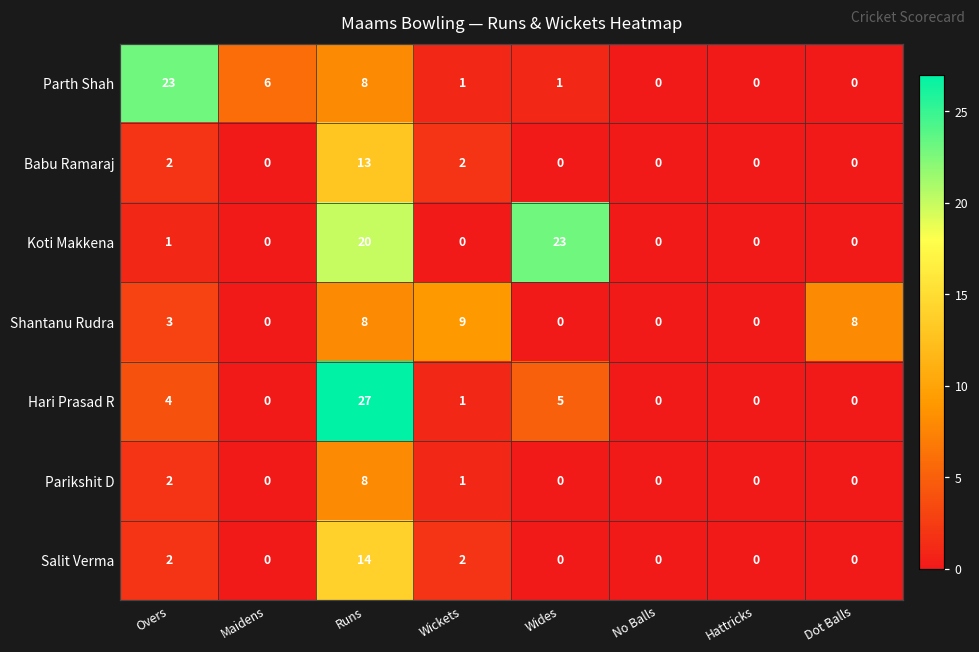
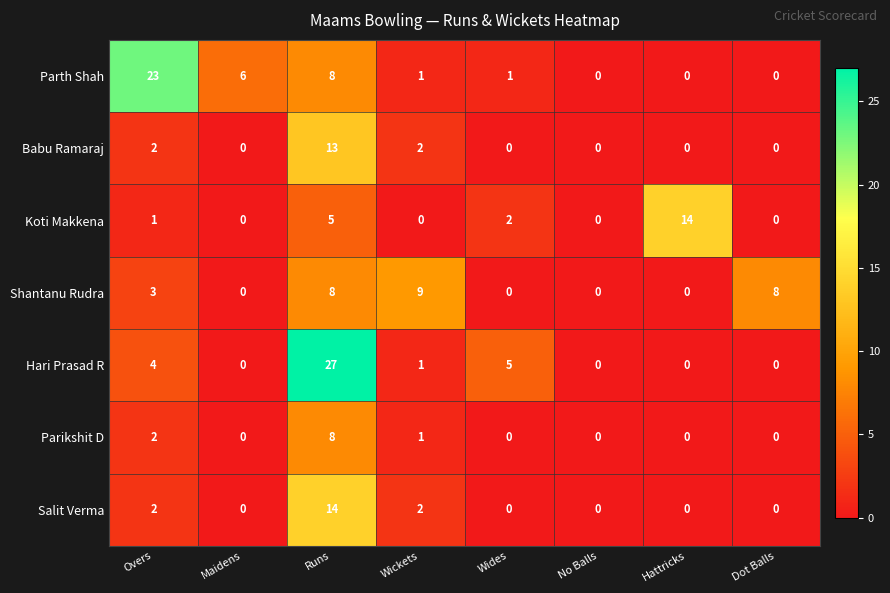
  {
    "Parth Shah": {
      "Overs": 23,
      "Maidens": 6,
      "Runs": 8,
      "Wickets": 1,
      "Wides": 1,
      "No Balls": 0,
      "Hattricks": 0,
      "Dot Balls": 0
    },
    "Babu Ramaraj": {
      "Overs": 2,
      "Maidens": 0,
      "Runs": 13,
      "Wickets": 2,
      "Wides": 0,
      "No Balls": 0,
      "Hattricks": 0,
      "Dot Balls": 0
    },
    "Koti Makkena": {
      "Overs": 1,
      "Maidens": 0,
-     "Runs": 20,
+     "Runs": 5,
      "Wickets": 0,
-     "Wides": 23,
+     "Wides": 2,
      "No Balls": 0,
-     "Hattricks": 0,
+     "Hattricks": 14,
      "Dot Balls": 0
    },
    "Shantanu Rudra": {
      "Overs": 3,
      "Maidens": 0,
      "Runs": 8,
      "Wickets": 9,
      "Wides": 0,
      "No Balls": 0,
      "Hattricks": 0,
      "Dot Balls": 8
    },
    "Hari Prasad R": {
      "Overs": 4,
      "Maidens": 0,
      "Runs": 27,
      "Wickets": 1,
      "Wides": 5,
      "No Balls": 0,
      "Hattricks": 0,
      "Dot Balls": 0
    },
    "Parikshit D": {
      "Overs": 2,
      "Maidens": 0,
      "Runs": 8,
      "Wickets": 1,
      "Wides": 0,
      "No Balls": 0,
      "Hattricks": 0,
      "Dot Balls": 0
    },
    "Salit Verma": {
      "Overs": 2,
      "Maidens": 0,
      "Runs": 14,
      "Wickets": 2,
      "Wides": 0,
      "No Balls": 0,
      "Hattricks": 0,
      "Dot Balls": 0
    }
  }
